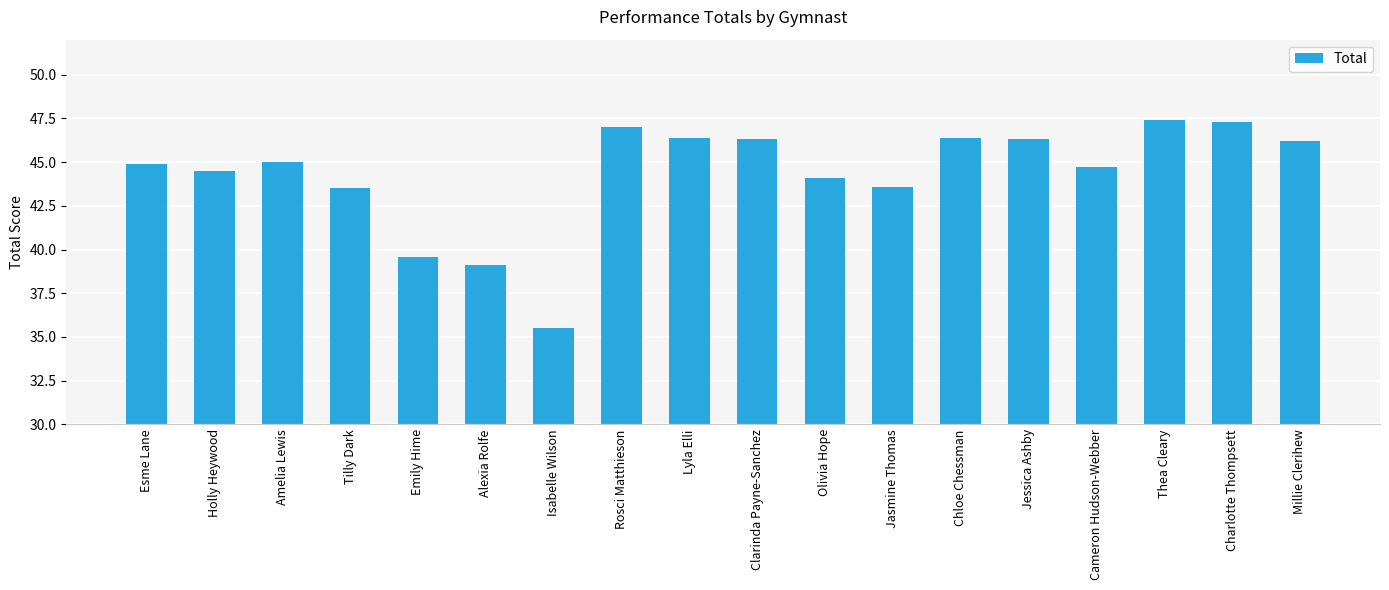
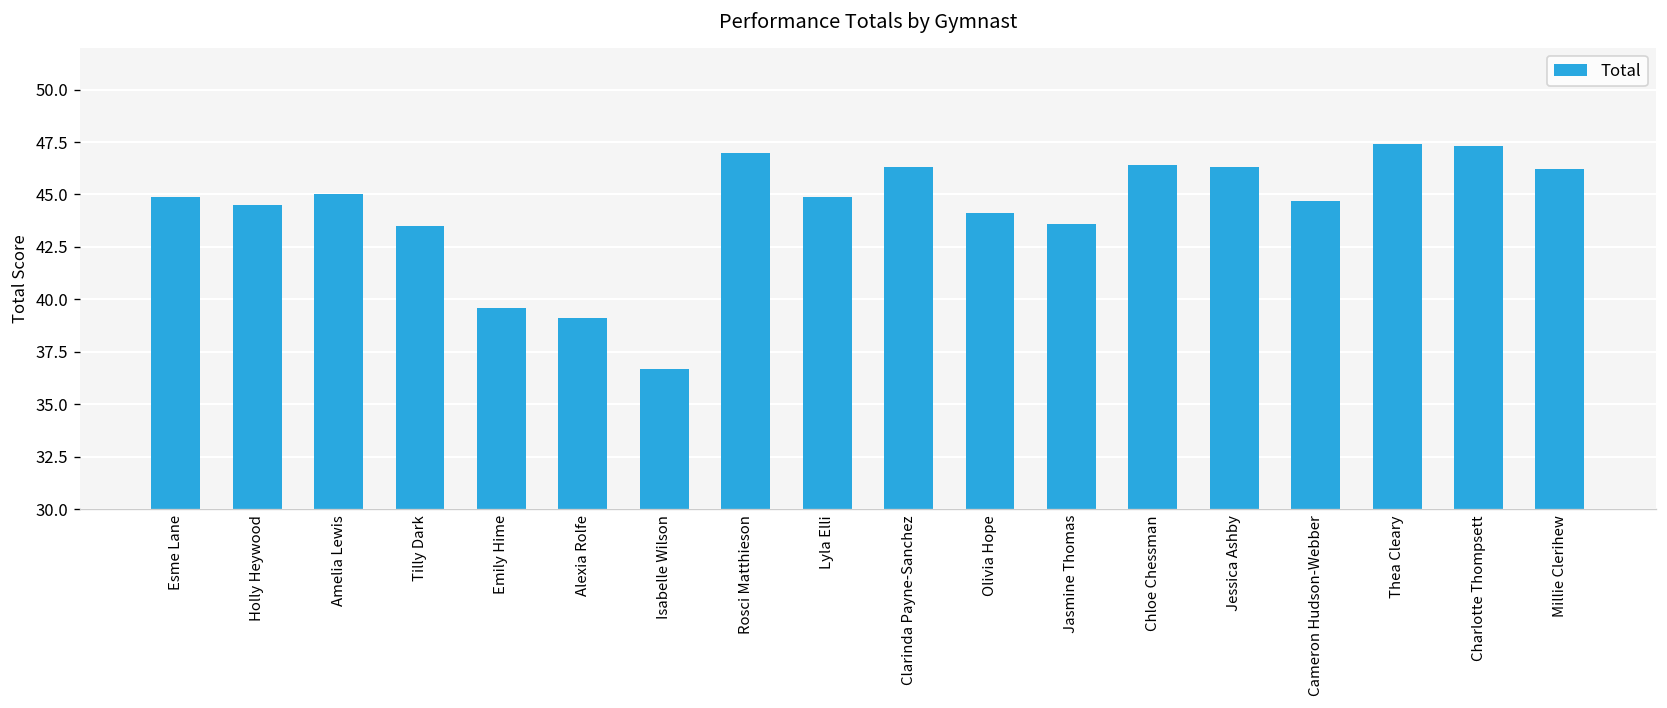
  {
    "Esme Lane": 44.9,
    "Holly Heywood": 44.5,
    "Amelia Lewis": 45.0,
    "Tilly Dark": 43.5,
    "Emily Hime": 39.6,
    "Alexia Rolfe": 39.1,
-   "Isabelle Wilson": 35.5,
+   "Isabelle Wilson": 36.7,
    "Rosci Matthieson": 47.0,
-   "Lyla Elli": 46.4,
+   "Lyla Elli": 44.9,
    "Clarinda Payne-Sanchez": 46.3,
    "Olivia Hope": 44.1,
    "Jasmine Thomas": 43.6,
    "Chloe Chessman": 46.4,
    "Jessica Ashby": 46.3,
    "Cameron Hudson-Webber": 44.7,
    "Thea Cleary": 47.4,
    "Charlotte Thompsett": 47.3,
    "Millie Clerihew": 46.2
  }
